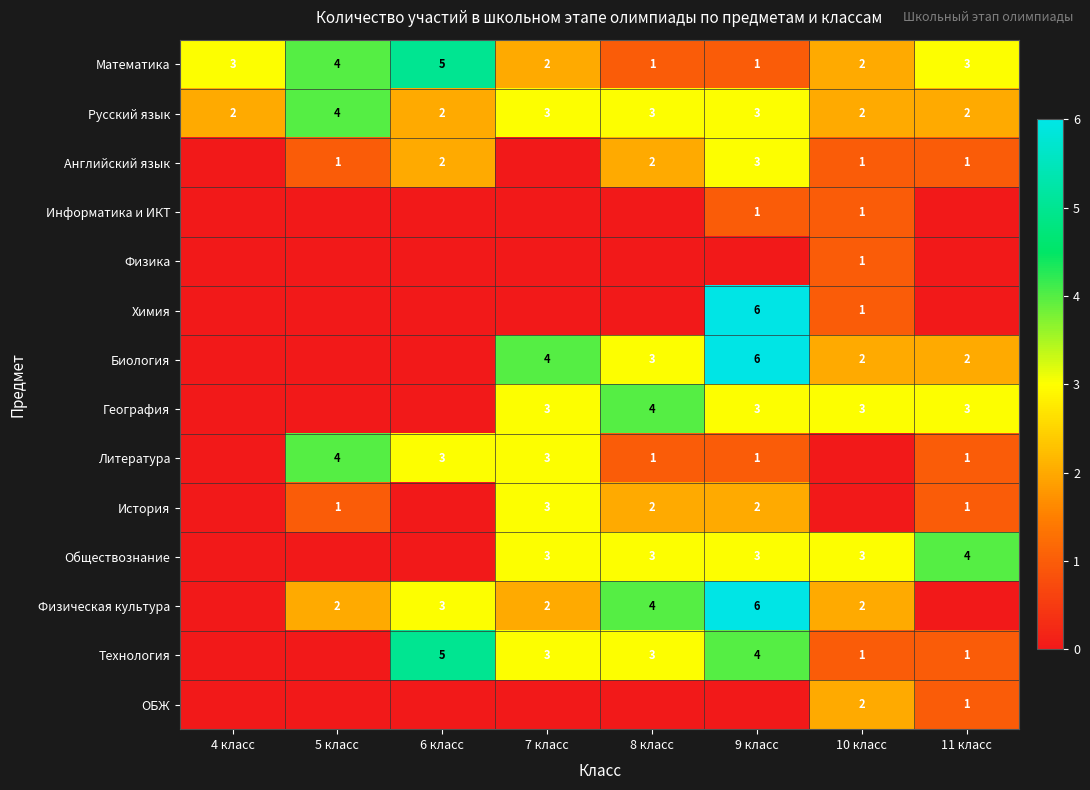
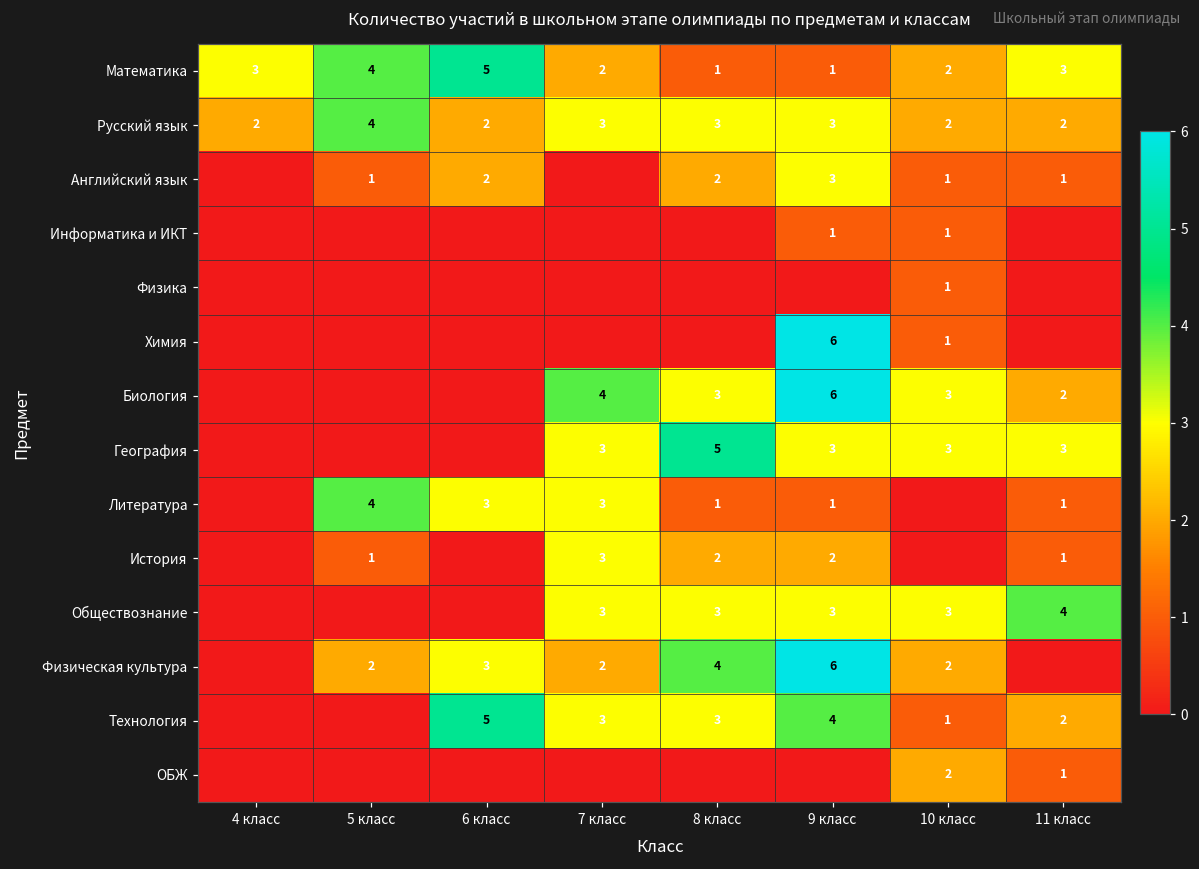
  {
    "Математика": {
      "4 класс": 3,
      "5 класс": 4,
      "6 класс": 5,
      "7 класс": 2,
      "8 класс": 1,
      "9 класс": 1,
      "10 класс": 2,
      "11 класс": 3
    },
    "Русский язык": {
      "4 класс": 2,
      "5 класс": 4,
      "6 класс": 2,
      "7 класс": 3,
      "8 класс": 3,
      "9 класс": 3,
      "10 класс": 2,
      "11 класс": 2
    },
    "Английский язык": {
      "5 класс": 1,
      "6 класс": 2,
      "8 класс": 2,
      "9 класс": 3,
      "10 класс": 1,
      "11 класс": 1
    },
    "Информатика и ИКТ": {
      "9 класс": 1,
      "10 класс": 1
    },
    "Физика": {
      "10 класс": 1
    },
    "Химия": {
      "9 класс": 6,
      "10 класс": 1
    },
    "Биология": {
      "7 класс": 4,
      "8 класс": 3,
      "9 класс": 6,
-     "10 класс": 2,
+     "10 класс": 3,
      "11 класс": 2
    },
    "География": {
      "7 класс": 3,
-     "8 класс": 4,
+     "8 класс": 5,
      "9 класс": 3,
      "10 класс": 3,
      "11 класс": 3
    },
    "Литература": {
      "5 класс": 4,
      "6 класс": 3,
      "7 класс": 3,
      "8 класс": 1,
      "9 класс": 1,
      "11 класс": 1
    },
    "История": {
      "5 класс": 1,
      "7 класс": 3,
      "8 класс": 2,
      "9 класс": 2,
      "11 класс": 1
    },
    "Обществознание": {
      "7 класс": 3,
      "8 класс": 3,
      "9 класс": 3,
      "10 класс": 3,
      "11 класс": 4
    },
    "Физическая культура": {
      "5 класс": 2,
      "6 класс": 3,
      "7 класс": 2,
      "8 класс": 4,
      "9 класс": 6,
      "10 класс": 2
    },
    "Технология": {
      "6 класс": 5,
      "7 класс": 3,
      "8 класс": 3,
      "9 класс": 4,
      "10 класс": 1,
-     "11 класс": 1
+     "11 класс": 2
    },
    "ОБЖ": {
      "10 класс": 2,
      "11 класс": 1
    }
  }
